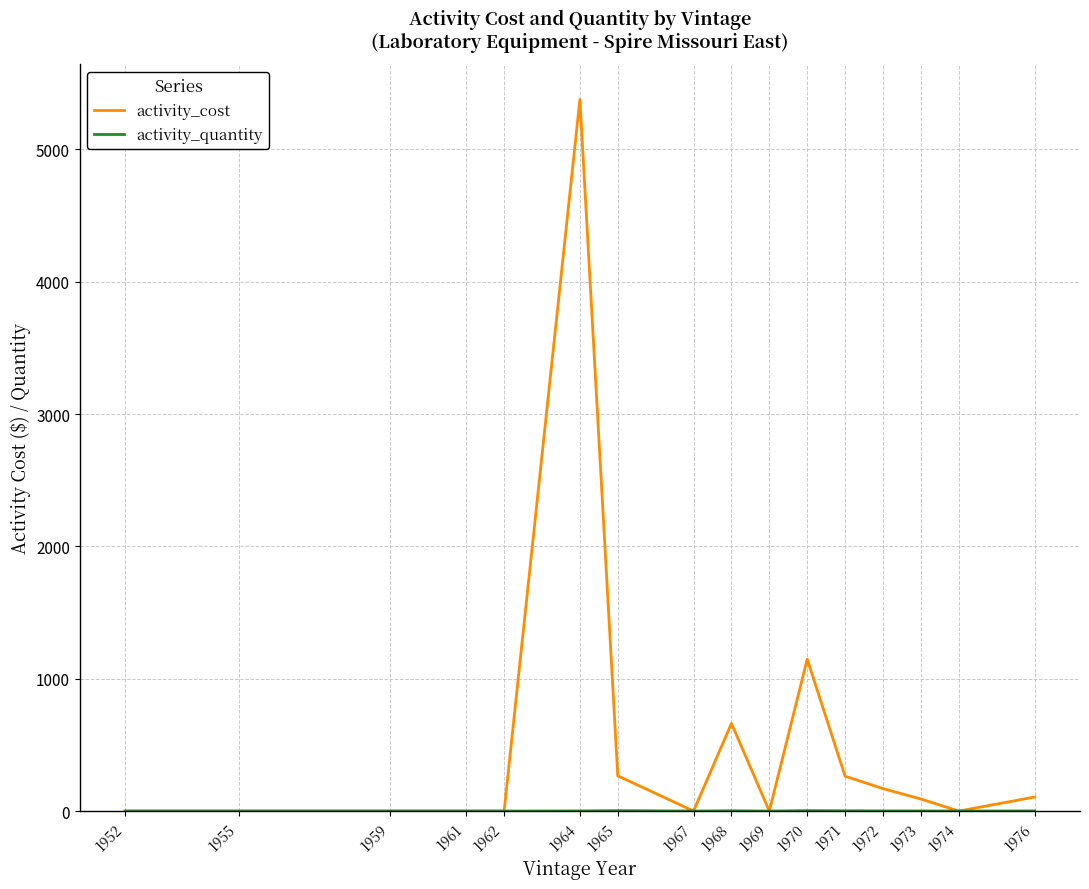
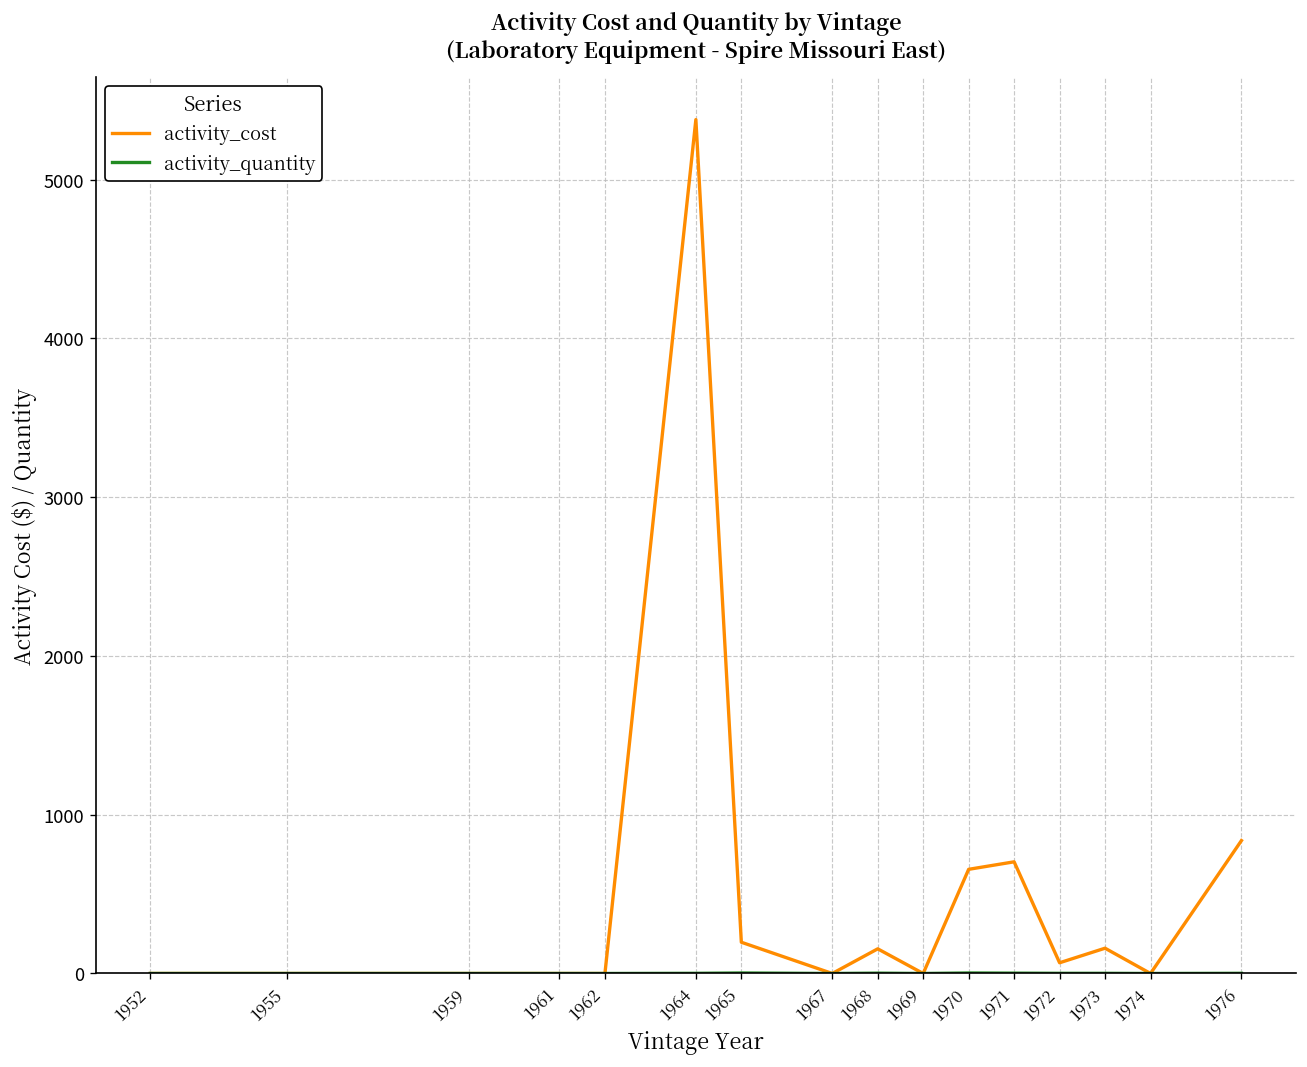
  {
    "activity_cost": {
      "1964": 5380,
-     "1965": 270,
-     "1968": 660,
-     "1970": 1150,
-     "1971": 260,
-     "1972": 170,
-     "1973": 90,
-     "1976": 110
+     "1965": 200,
+     "1968": 160,
+     "1970": 660,
+     "1971": 700,
+     "1972": 70,
+     "1973": 160,
+     "1976": 840
    },
    "activity_quantity": {
      "1964": 0,
      "1965": 0,
      "1968": 0,
      "1970": 0,
      "1971": 0,
      "1972": 0,
      "1973": 0,
      "1976": 0
    }
  }
